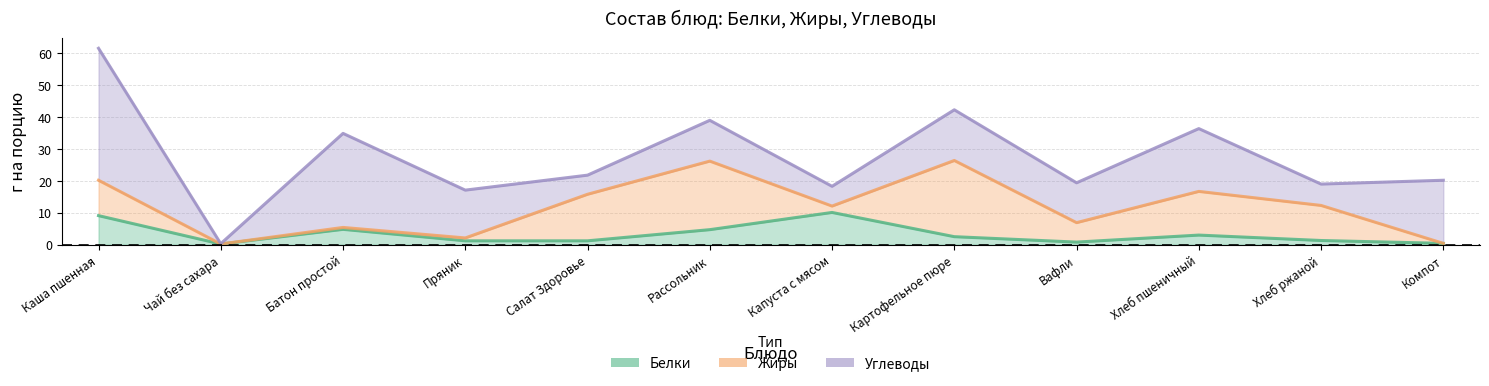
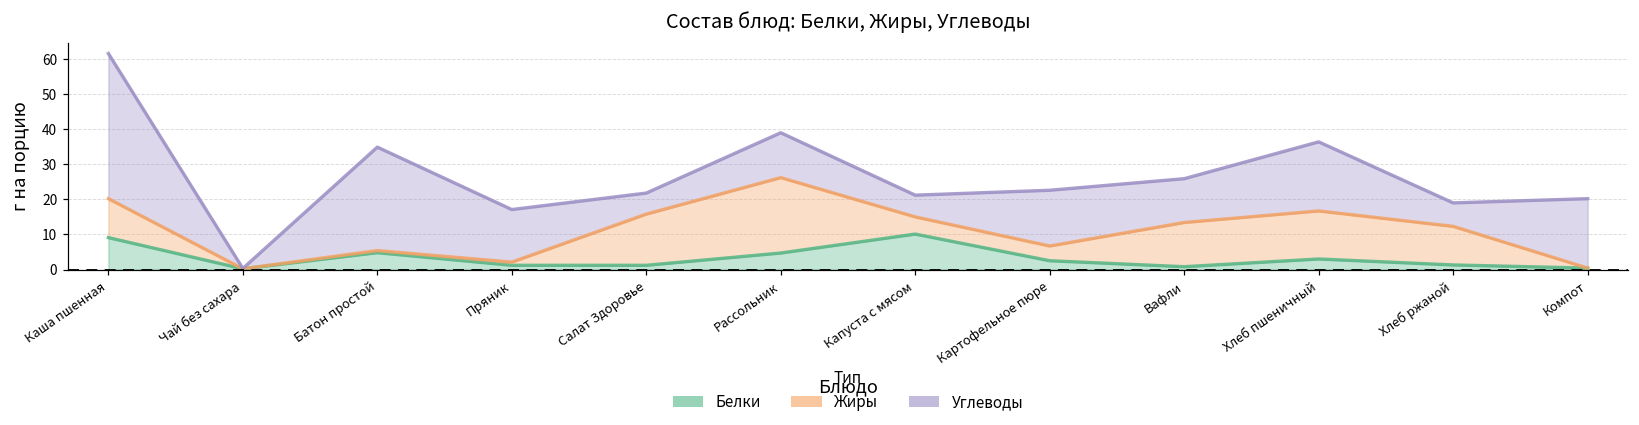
  {
    "Жиры": {
      "Каша пшенная": 11,
      "Пряник": 1,
      "Салат Здоровье": 15,
      "Рассольник": 22,
-     "Капуста с мясом": 2,
-     "Картофельное пюре": 24,
-     "Вафли": 6,
+     "Капуста с мясом": 5,
+     "Картофельное пюре": 4,
+     "Вафли": 13,
      "Хлеб пшеничный": 14,
      "Хлеб ржаной": 11
    }
  }
